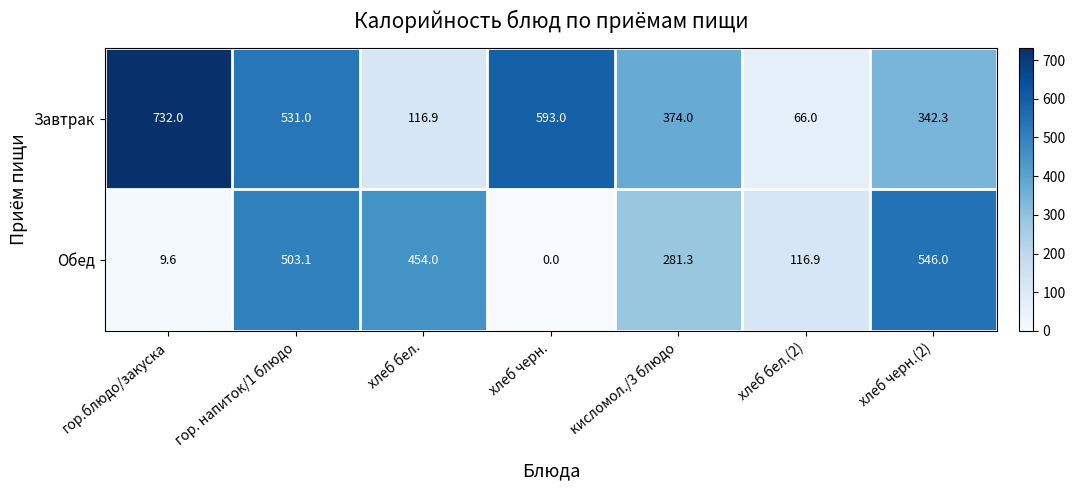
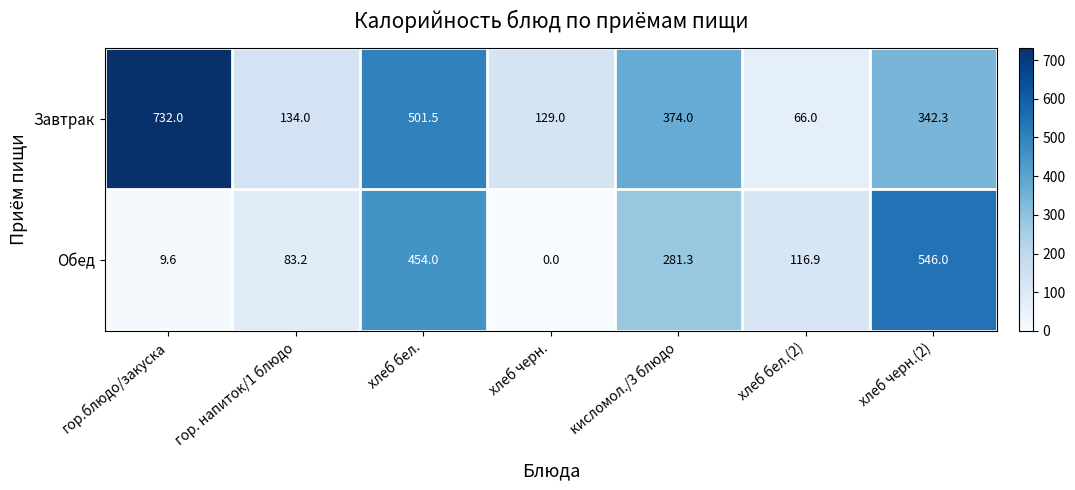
  {
    "Завтрак": {
      "гор.блюдо/закуска": 732.0,
-     "гор. напиток/1 блюдо": 531.0,
-     "хлеб бел.": 116.9,
-     "хлеб черн.": 593.0,
+     "гор. напиток/1 блюдо": 134.0,
+     "хлеб бел.": 501.5,
+     "хлеб черн.": 129.0,
      "кисломол./3 блюдо": 374.0,
      "хлеб бел.(2)": 66.0,
      "хлеб черн.(2)": 342.3
    },
    "Обед": {
      "гор.блюдо/закуска": 9.6,
-     "гор. напиток/1 блюдо": 503.1,
+     "гор. напиток/1 блюдо": 83.2,
      "хлеб бел.": 454.0,
      "хлеб черн.": 0.0,
      "кисломол./3 блюдо": 281.3,
      "хлеб бел.(2)": 116.9,
      "хлеб черн.(2)": 546.0
    }
  }
